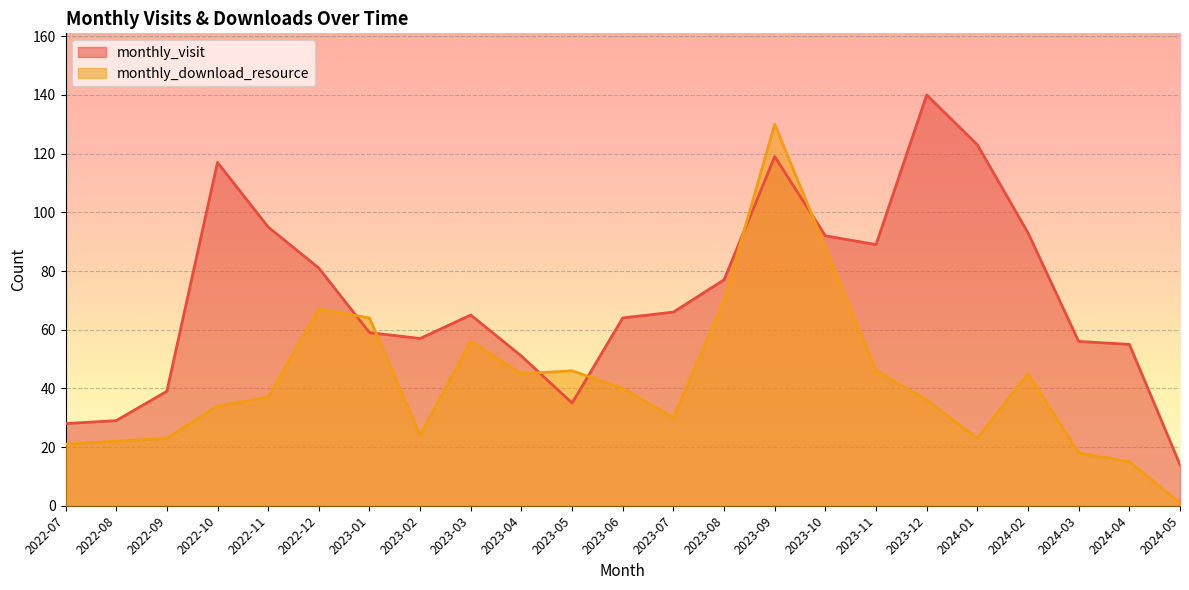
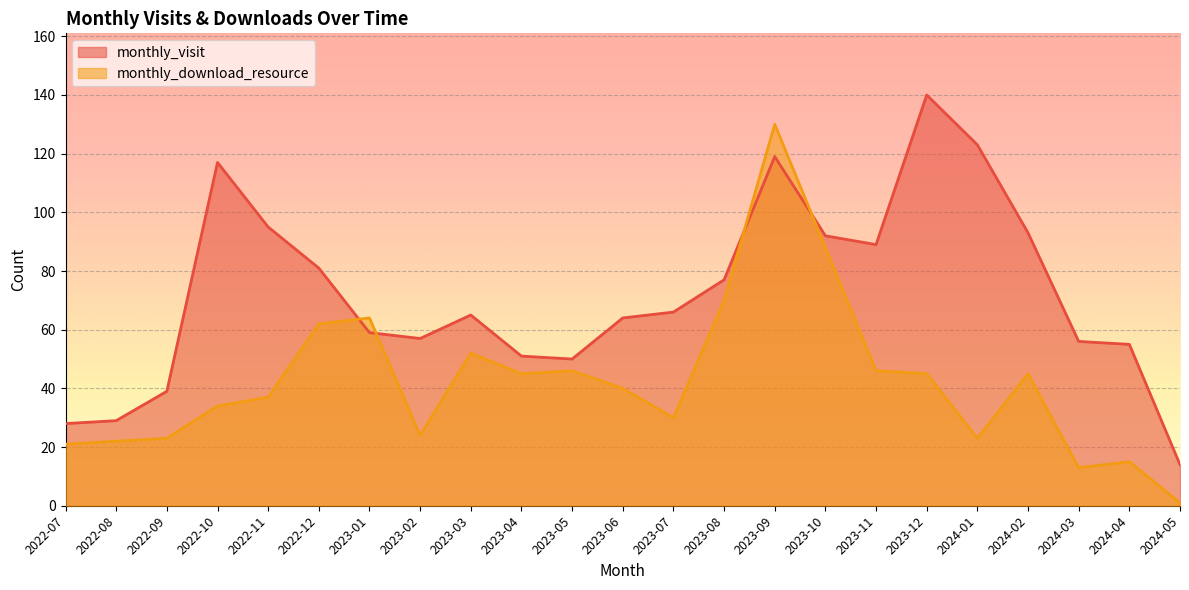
  {
    "monthly_visit": {
      "2022-07": 28,
      "2022-08": 29,
      "2022-09": 39,
      "2022-10": 117,
      "2022-11": 95,
      "2022-12": 81,
      "2023-01": 59,
      "2023-02": 57,
      "2023-03": 65,
      "2023-04": 51,
-     "2023-05": 35,
+     "2023-05": 50,
      "2023-06": 64,
      "2023-07": 66,
      "2023-08": 77,
      "2023-09": 119,
      "2023-10": 92,
      "2023-11": 89,
      "2023-12": 140,
      "2024-01": 123,
      "2024-02": 93,
      "2024-03": 56,
      "2024-04": 55,
      "2024-05": 14
    },
    "monthly_download_resource": {
      "2022-07": 21,
      "2022-08": 22,
      "2022-09": 23,
      "2022-10": 34,
      "2022-11": 37,
-     "2022-12": 67,
+     "2022-12": 62,
      "2023-01": 64,
      "2023-02": 24,
-     "2023-03": 56,
+     "2023-03": 52,
      "2023-04": 45,
      "2023-05": 46,
      "2023-06": 40,
      "2023-07": 30,
      "2023-08": 70,
      "2023-09": 130,
      "2023-10": 88,
      "2023-11": 46,
-     "2023-12": 36,
+     "2023-12": 45,
      "2024-01": 23,
      "2024-02": 45,
-     "2024-03": 18,
+     "2024-03": 13,
      "2024-04": 15,
      "2024-05": 1
    }
  }
